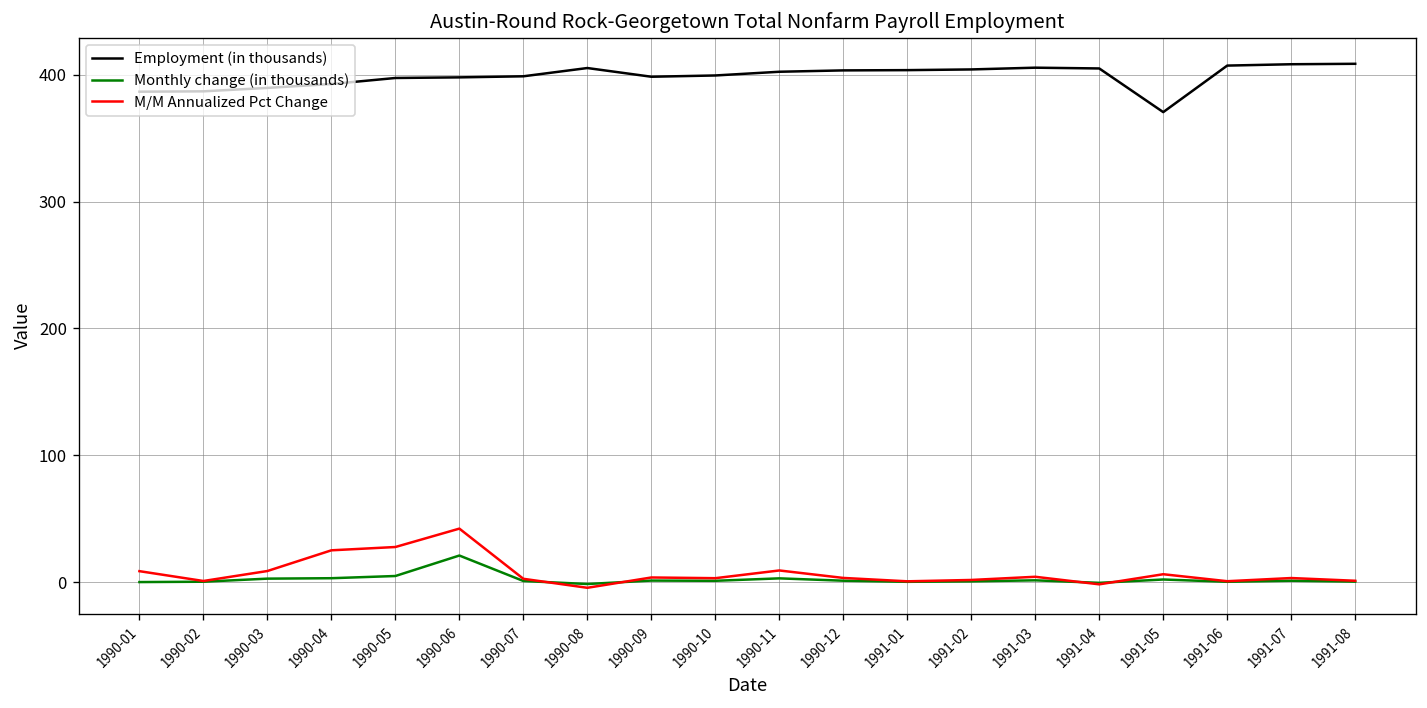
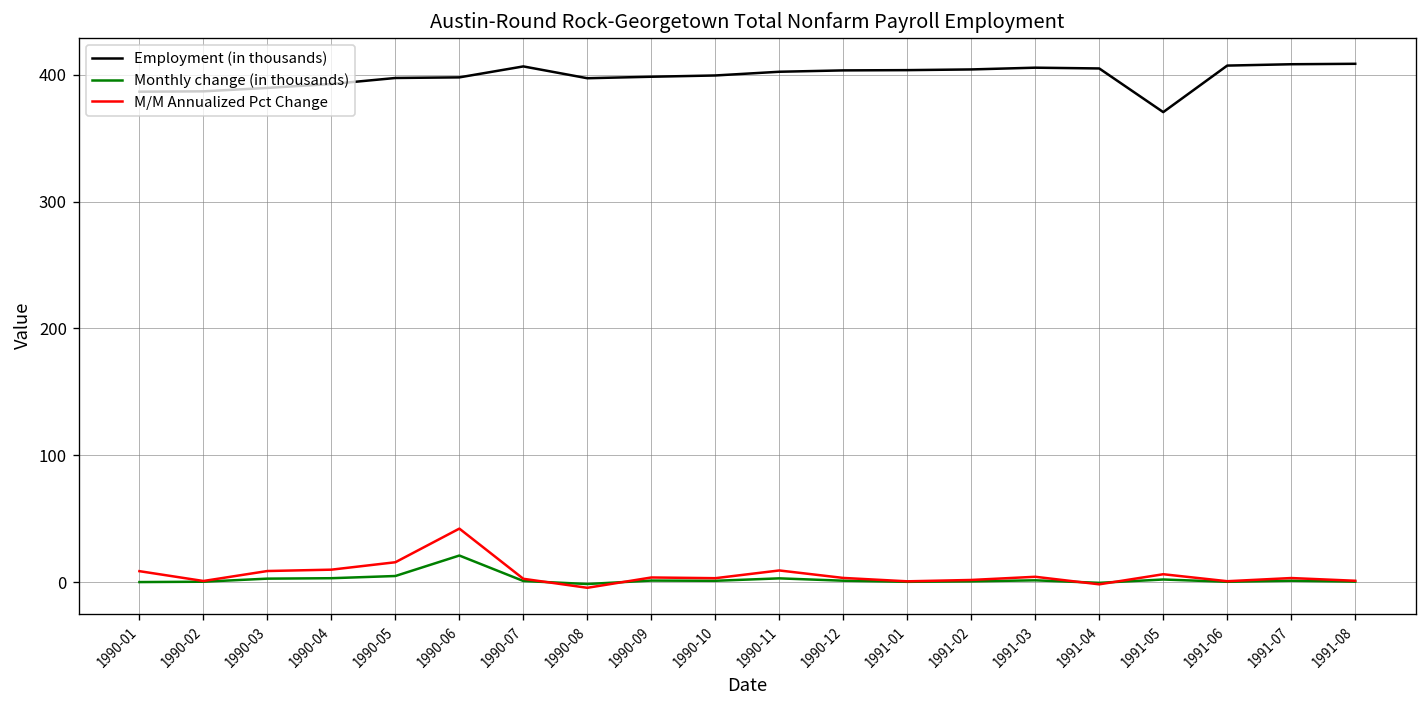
  {
    "Employment (in thousands)": {
      "1990-05": 398,
      "1990-06": 398,
-     "1990-07": 399,
-     "1990-08": 405,
+     "1990-07": 407,
+     "1990-08": 397,
      "1990-09": 398,
      "1990-10": 399,
      "1990-11": 402,
      "1990-12": 403,
      "1991-01": 404,
      "1991-02": 404,
      "1991-03": 406,
      "1991-04": 405,
      "1991-05": 371,
      "1991-06": 407,
      "1991-07": 408,
      "1991-08": 409
    },
    "Monthly change (in thousands)": {
      "1990-01": 0,
      "1990-03": 3,
      "1990-04": 3,
      "1990-05": 5,
      "1990-06": 21,
      "1990-08": -2,
      "1990-09": 1,
      "1990-11": 3,
      "1991-03": 1,
      "1991-05": 2
    },
    "M/M Annualized Pct Change": {
      "1990-01": 9,
      "1990-03": 9,
-     "1990-04": 25,
-     "1990-05": 28,
+     "1990-04": 10,
+     "1990-05": 16,
      "1990-06": 42,
      "1990-08": -5,
      "1990-09": 4,
      "1990-11": 9,
      "1991-03": 4,
      "1991-05": 6
    }
  }
